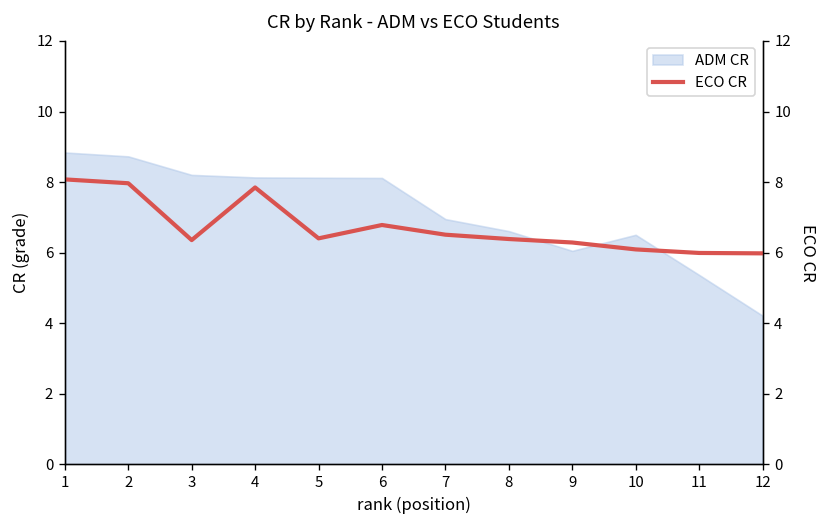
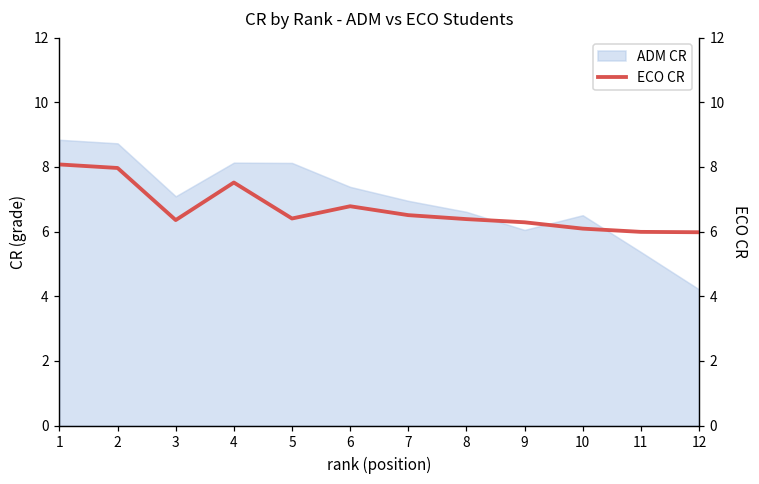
  {
    "ADM CR": {
      "1": 8.8,
      "2": 8.7,
-     "3": 8.2,
+     "3": 7.1,
      "4": 8.1,
      "5": 8.1,
-     "6": 8.1,
+     "6": 7.4,
      "7": 7.0,
      "8": 6.6,
      "9": 6.1,
      "10": 6.5,
      "11": 5.4,
      "12": 4.2
    },
    "ECO CR": {
      "1": 8.1,
      "2": 8.0,
      "3": 6.4,
-     "4": 7.8,
+     "4": 7.5,
      "5": 6.4,
      "6": 6.8,
      "7": 6.5,
      "8": 6.4,
      "9": 6.3,
      "10": 6.1,
      "11": 6.0,
      "12": 6.0
    }
  }
